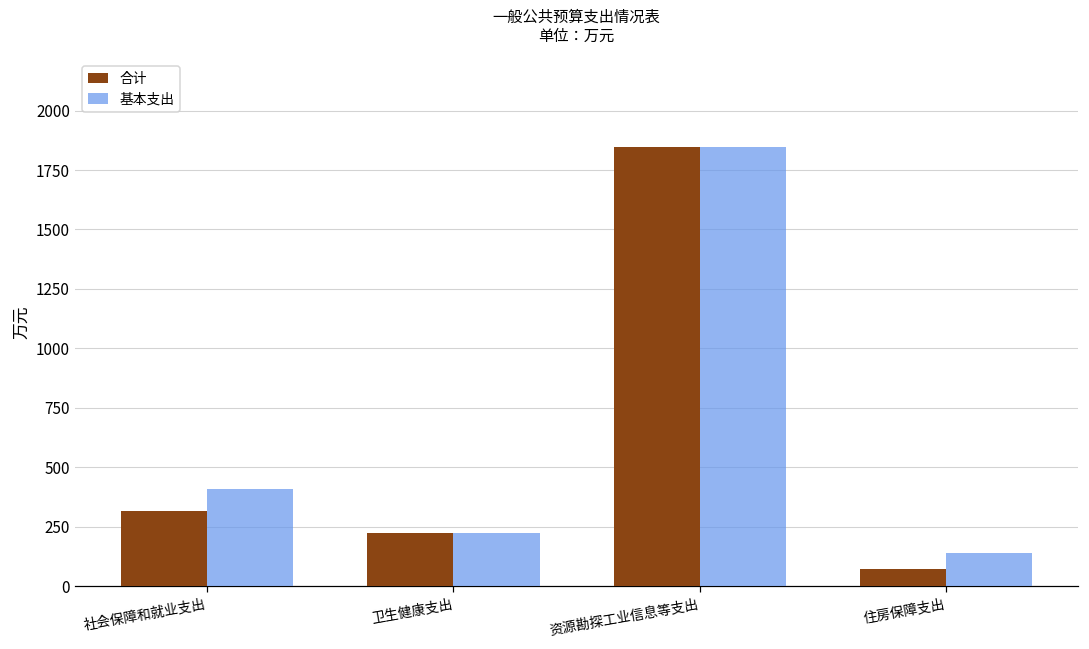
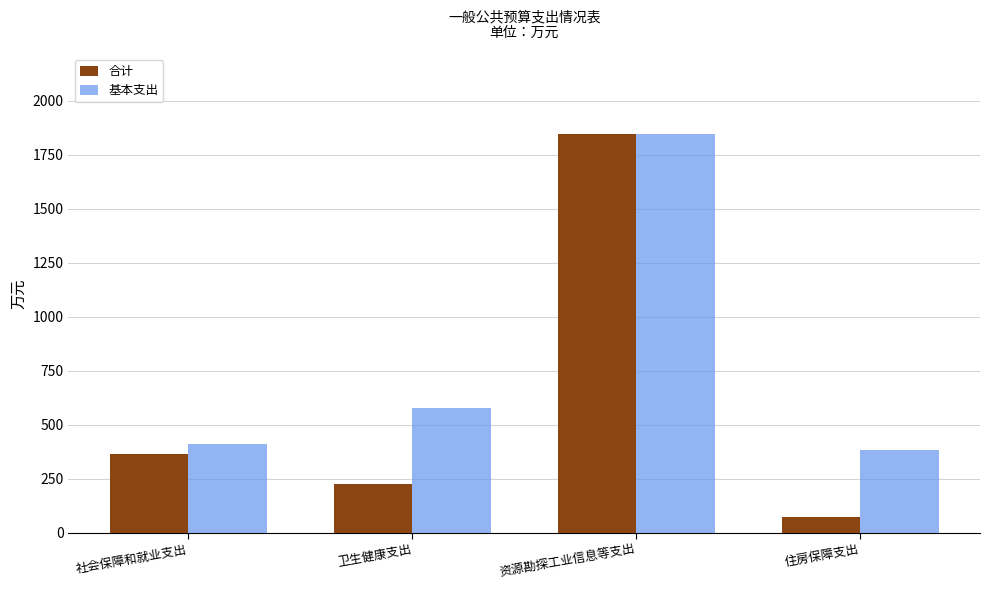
  {
    "合计": {
-     "社会保障和就业支出": 320,
+     "社会保障和就业支出": 370,
      "卫生健康支出": 220,
      "资源勘探工业信息等支出": 1850,
      "住房保障支出": 70
    },
    "基本支出": {
      "社会保障和就业支出": 410,
-     "卫生健康支出": 220,
+     "卫生健康支出": 580,
      "资源勘探工业信息等支出": 1850,
-     "住房保障支出": 140
+     "住房保障支出": 380
    }
  }
